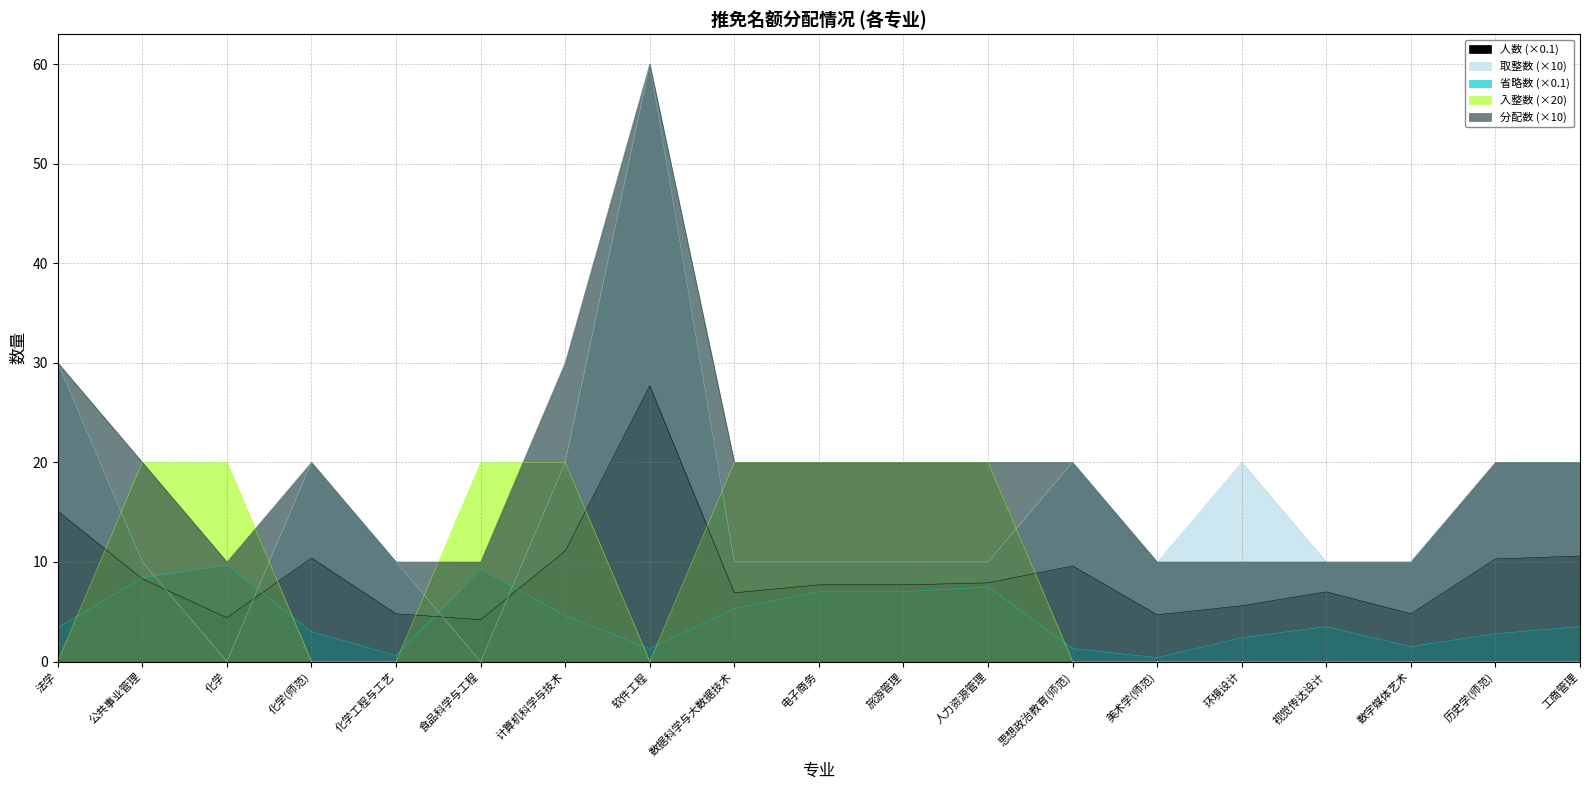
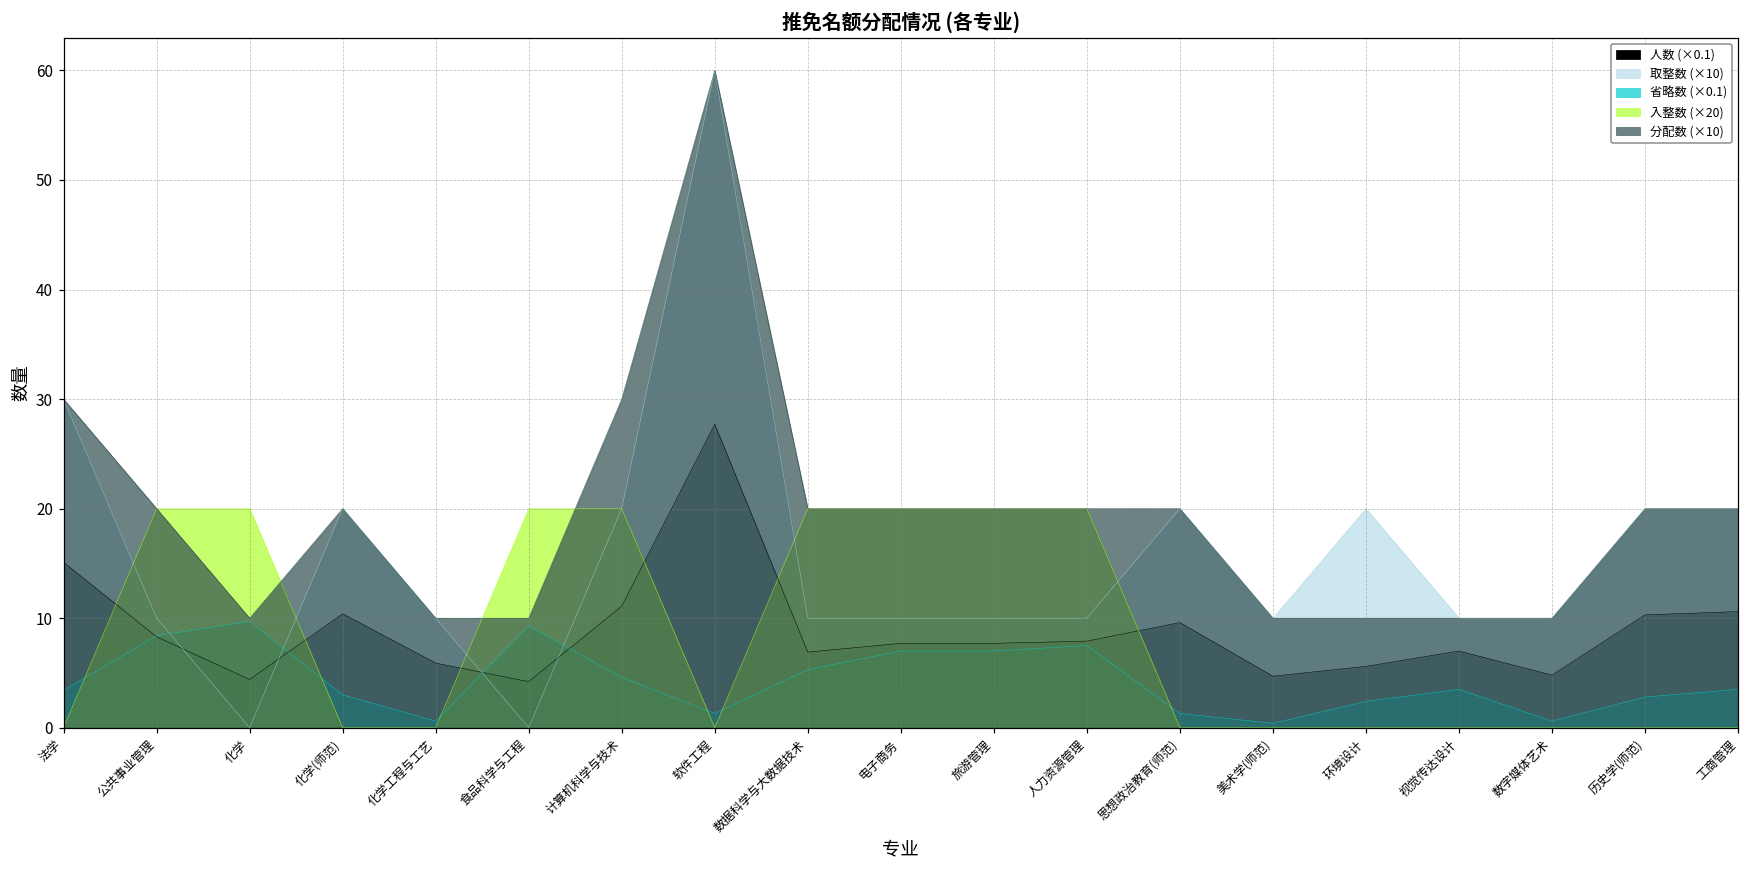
  {
    "人数 (×0.1)": {
      "法学": 15,
      "化学": 4,
      "化学(师范)": 10,
-     "化学工程与工艺": 5,
+     "化学工程与工艺": 6,
      "食品科学与工程": 4,
      "计算机科学与技术": 11,
      "软件工程": 28,
      "数据科学与大数据技术": 7,
      "电子商务": 8,
      "旅游管理": 8,
      "人力资源管理": 8,
      "思想政治教育(师范)": 10,
      "美术学(师范)": 5,
      "环境设计": 6,
      "视觉传达设计": 7,
      "数字媒体艺术": 5,
      "历史学(师范)": 10,
      "工商管理": 11
    },
    "取整数 (×10)": {
      "公共事业管理": 10,
      "化学": 0,
      "食品科学与工程": 0,
      "数据科学与大数据技术": 10,
      "电子商务": 10,
      "旅游管理": 10,
      "人力资源管理": 10,
      "环境设计": 20
    },
    "省略数 (×0.1)": {
      "法学": 3,
      "化学": 10,
      "化学(师范)": 3,
      "化学工程与工艺": 1,
      "食品科学与工程": 9,
      "计算机科学与技术": 5,
      "软件工程": 1,
      "数据科学与大数据技术": 5,
      "电子商务": 7,
      "旅游管理": 7,
      "人力资源管理": 8,
      "思想政治教育(师范)": 1,
      "美术学(师范)": 0,
      "环境设计": 2,
      "视觉传达设计": 4,
-     "数字媒体艺术": 2,
+     "数字媒体艺术": 1,
      "历史学(师范)": 3,
      "工商管理": 4
    },
    "入整数 (×20)": {
      "法学": 0,
      "化学": 20,
      "化学(师范)": 0,
      "化学工程与工艺": 0,
      "食品科学与工程": 20,
      "软件工程": 0,
      "思想政治教育(师范)": 0,
      "美术学(师范)": 0,
      "环境设计": 0,
      "视觉传达设计": 0,
      "数字媒体艺术": 0,
      "历史学(师范)": 0,
      "工商管理": 0
    },
    "分配数 (×10)": {
      "化学": 10,
      "食品科学与工程": 10,
      "计算机科学与技术": 30,
      "环境设计": 10
    }
  }
